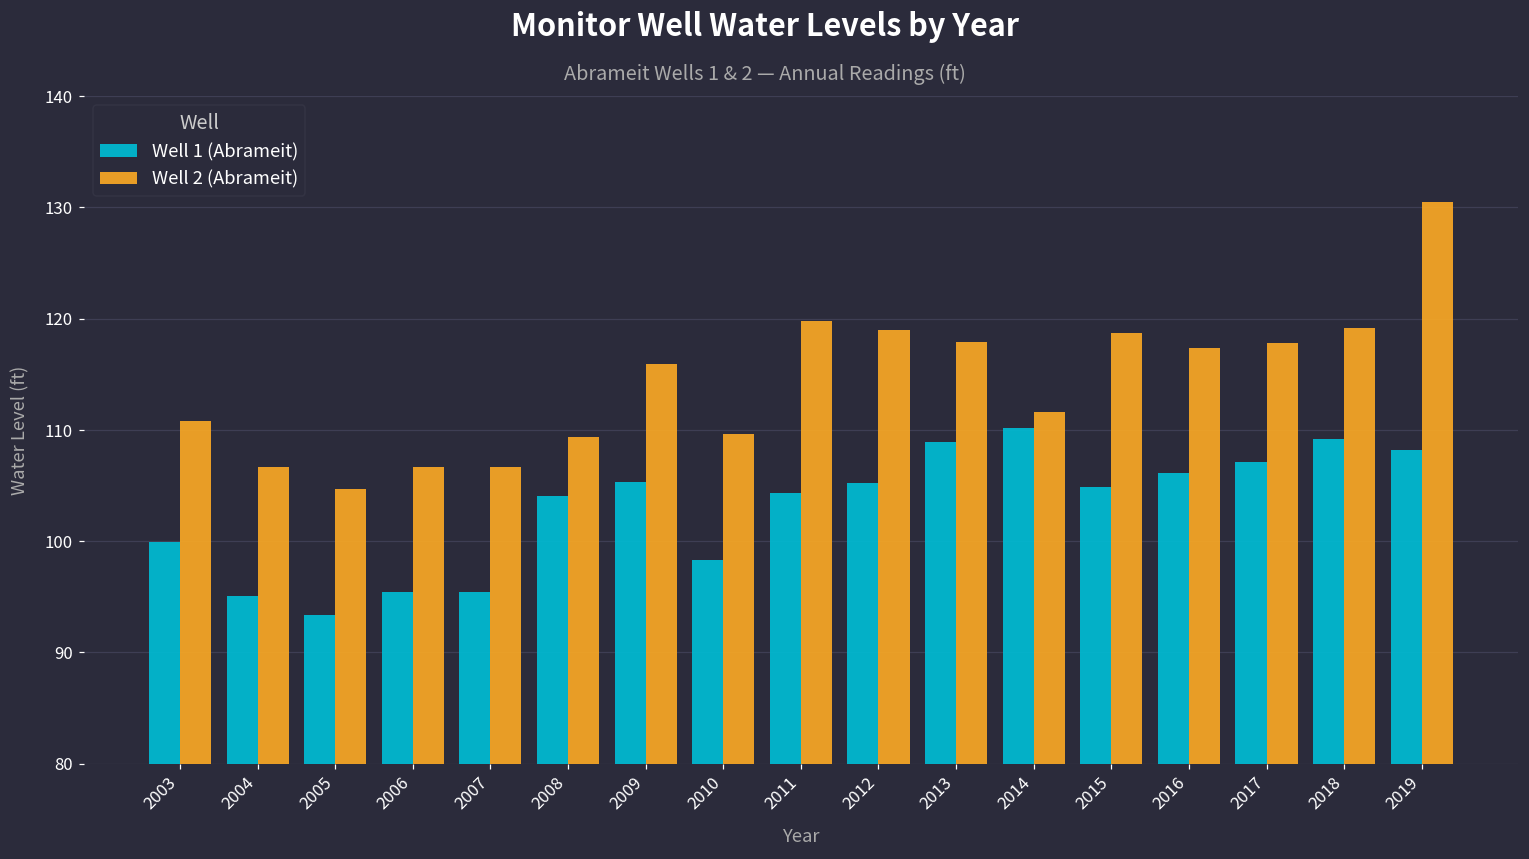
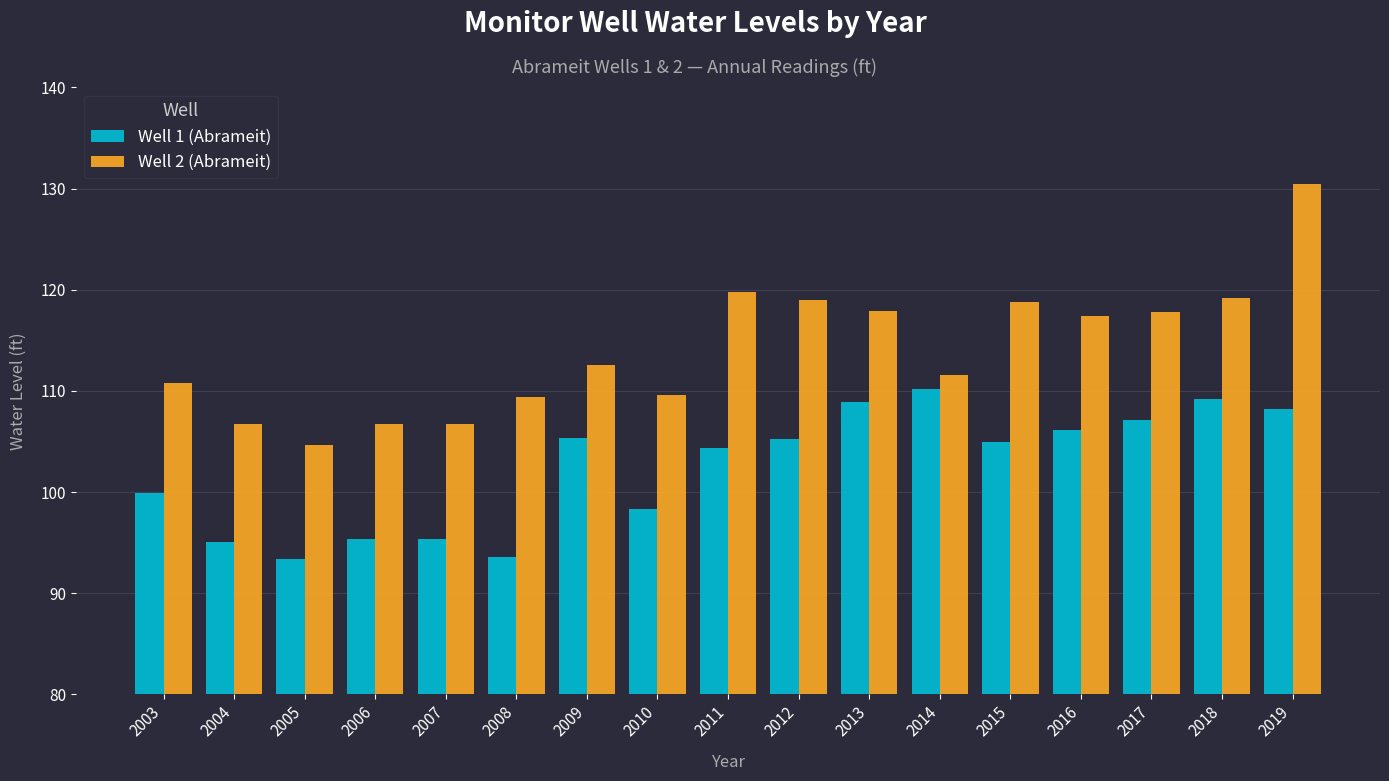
  {
    "Well 1 (Abrameit)": {
      "2003": 99.9,
      "2004": 95.1,
      "2005": 93.4,
      "2006": 95.4,
      "2007": 95.4,
-     "2008": 104.1,
+     "2008": 93.6,
      "2009": 105.3,
      "2010": 98.3,
      "2011": 104.3,
      "2012": 105.2,
      "2013": 108.9,
      "2014": 110.2,
      "2015": 104.9,
      "2016": 106.1,
      "2017": 107.1,
      "2018": 109.2,
      "2019": 108.2
    },
    "Well 2 (Abrameit)": {
      "2003": 110.8,
      "2004": 106.7,
      "2005": 104.7,
      "2006": 106.7,
      "2007": 106.7,
      "2008": 109.4,
-     "2009": 115.9,
+     "2009": 112.6,
      "2010": 109.6,
      "2011": 119.8,
      "2012": 119.0,
      "2013": 117.9,
      "2014": 111.6,
      "2015": 118.8,
      "2016": 117.4,
      "2017": 117.9,
      "2018": 119.2,
      "2019": 130.5
    }
  }
